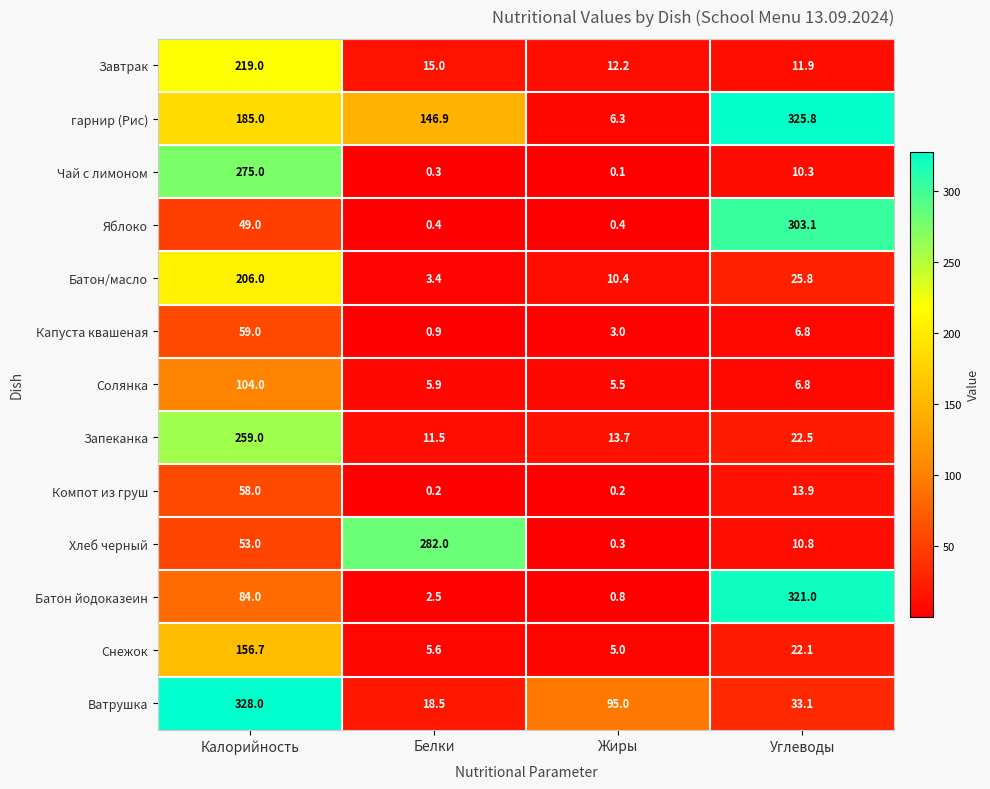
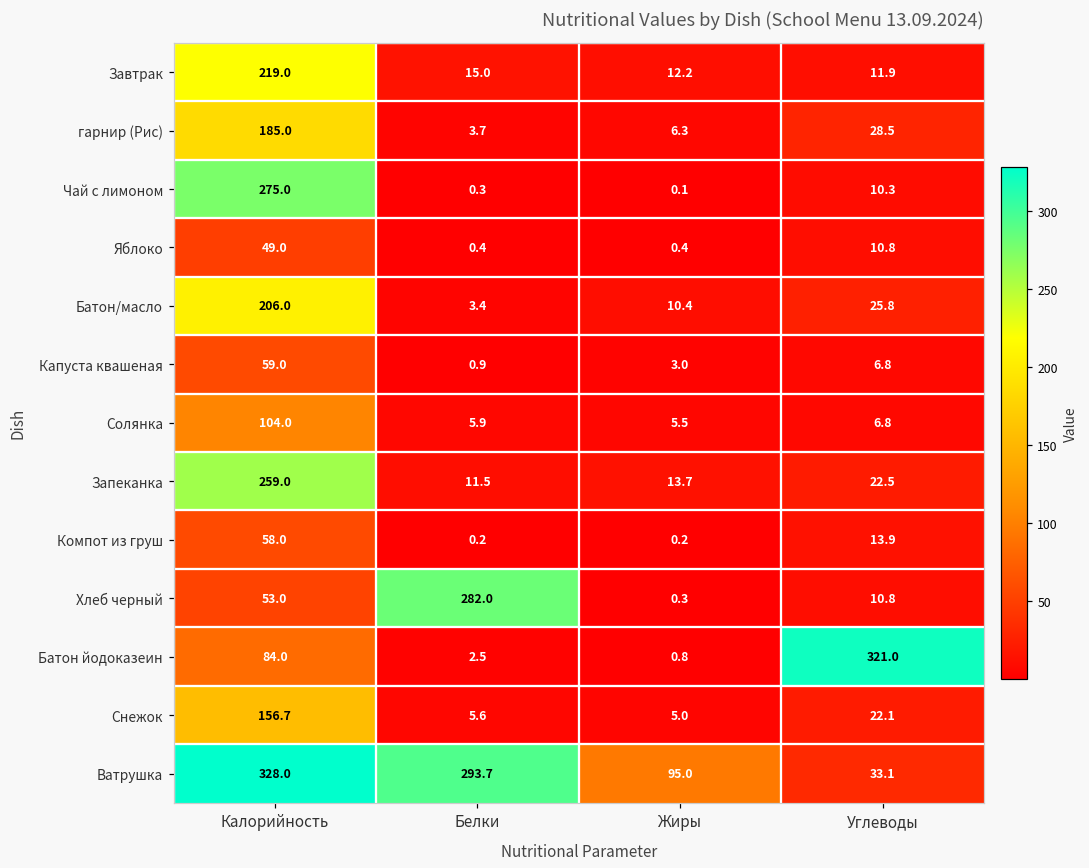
  {
    "Завтрак": {
      "Калорийность": 219.0,
      "Белки": 15.0,
      "Жиры": 12.2,
      "Углеводы": 11.9
    },
    "гарнир (Рис)": {
      "Калорийность": 185.0,
-     "Белки": 146.9,
+     "Белки": 3.7,
      "Жиры": 6.3,
-     "Углеводы": 325.8
+     "Углеводы": 28.5
    },
    "Чай с лимоном": {
      "Калорийность": 275.0,
      "Белки": 0.3,
      "Жиры": 0.1,
      "Углеводы": 10.3
    },
    "Яблоко": {
      "Калорийность": 49.0,
      "Белки": 0.4,
      "Жиры": 0.4,
-     "Углеводы": 303.1
+     "Углеводы": 10.8
    },
    "Батон/масло": {
      "Калорийность": 206.0,
      "Белки": 3.4,
      "Жиры": 10.4,
      "Углеводы": 25.8
    },
    "Капуста квашеная": {
      "Калорийность": 59.0,
      "Белки": 0.9,
      "Жиры": 3.0,
      "Углеводы": 6.8
    },
    "Солянка": {
      "Калорийность": 104.0,
      "Белки": 5.9,
      "Жиры": 5.5,
      "Углеводы": 6.8
    },
    "Запеканка": {
      "Калорийность": 259.0,
      "Белки": 11.5,
      "Жиры": 13.7,
      "Углеводы": 22.5
    },
    "Компот из груш": {
      "Калорийность": 58.0,
      "Белки": 0.2,
      "Жиры": 0.2,
      "Углеводы": 13.9
    },
    "Хлеб черный": {
      "Калорийность": 53.0,
      "Белки": 282.0,
      "Жиры": 0.3,
      "Углеводы": 10.8
    },
    "Батон йодоказеин": {
      "Калорийность": 84.0,
      "Белки": 2.5,
      "Жиры": 0.8,
      "Углеводы": 321.0
    },
    "Снежок": {
      "Калорийность": 156.7,
      "Белки": 5.6,
      "Жиры": 5.0,
      "Углеводы": 22.1
    },
    "Ватрушка": {
      "Калорийность": 328.0,
-     "Белки": 18.5,
+     "Белки": 293.7,
      "Жиры": 95.0,
      "Углеводы": 33.1
    }
  }
